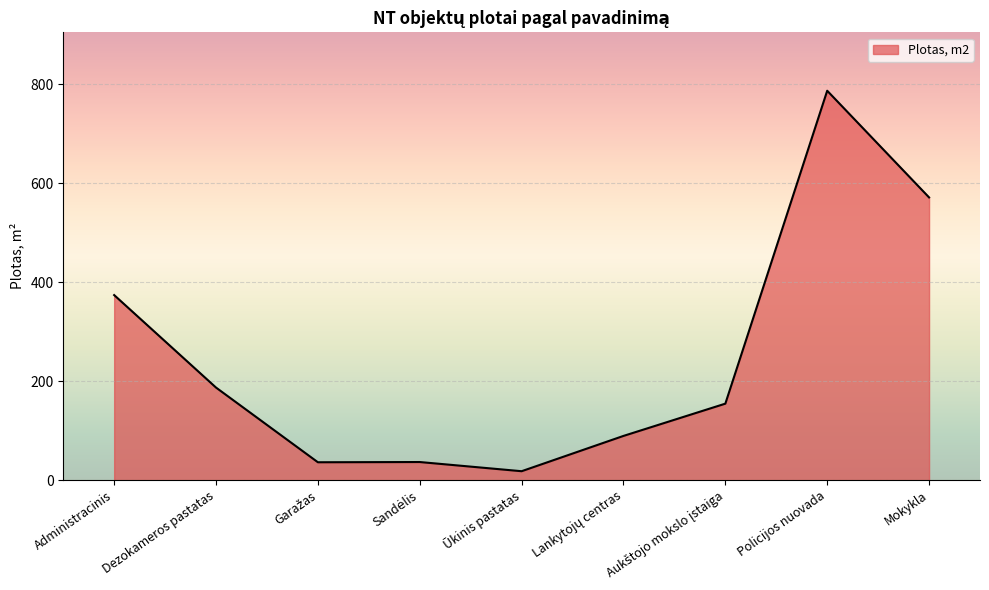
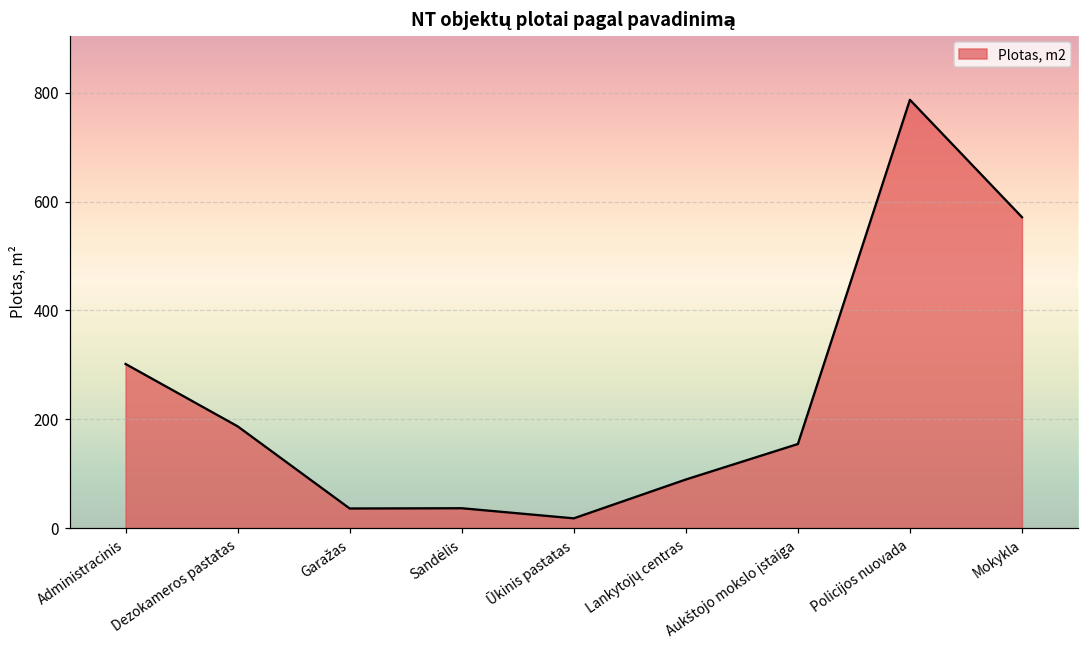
  {
-   "Administracinis": 370,
+   "Administracinis": 300,
    "Dezokameros pastatas": 190,
    "Garažas": 40,
    "Sandėlis": 40,
    "Ūkinis pastatas": 20,
    "Lankytojų centras": 90,
    "Aukštojo mokslo įstaiga": 150,
    "Policijos nuovada": 790,
    "Mokykla": 570
  }
